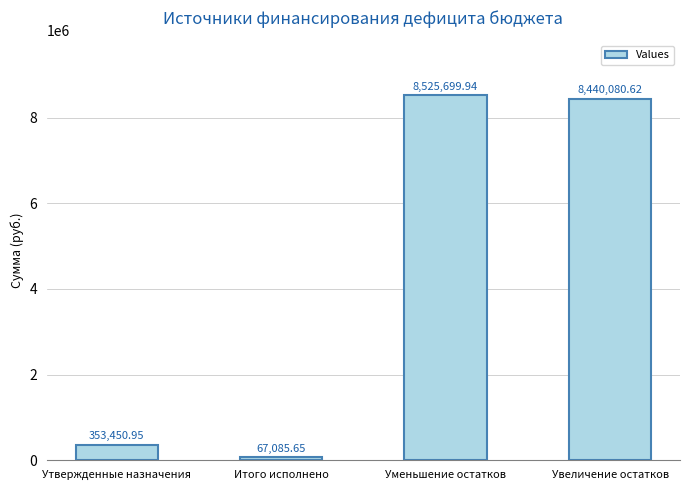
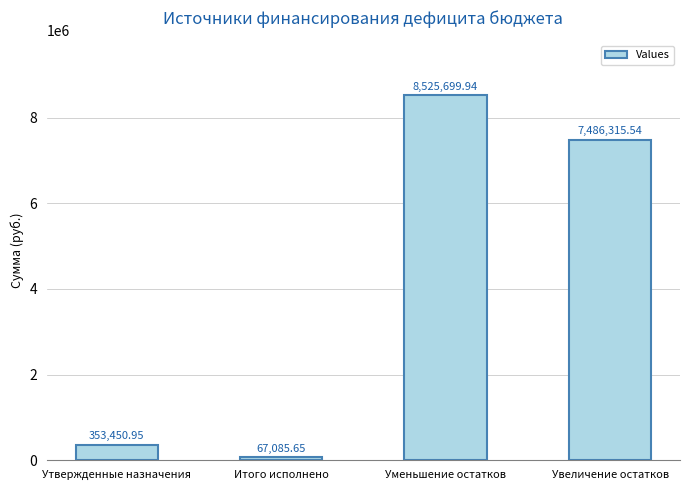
  {
    "Утвержденные назначения": "353,450.95",
    "Итого исполнено": "67,085.65",
    "Уменьшение остатков": "8,525,699.94",
-   "Увеличение остатков": "8,440,080.62"
+   "Увеличение остатков": "7,486,315.54"
  }
